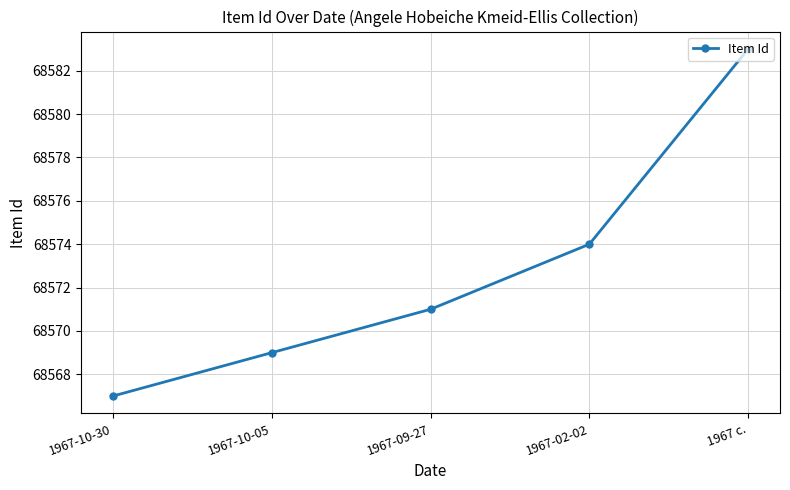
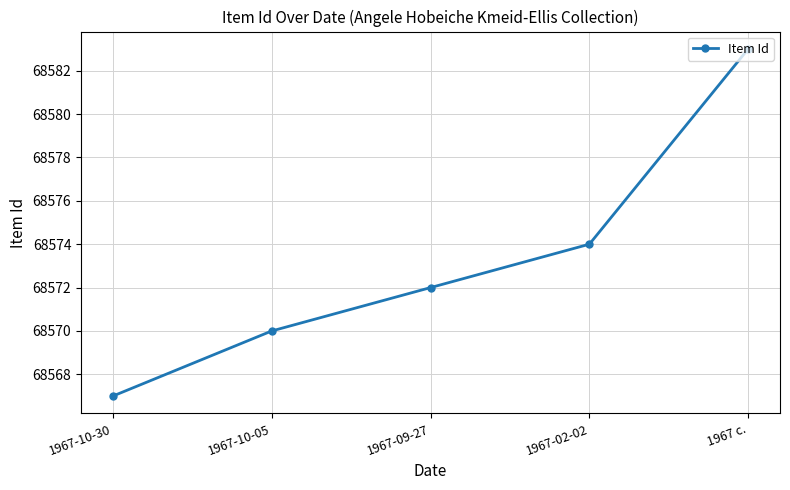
  {
    "1967-10-30": 68567,
-   "1967-10-05": 68569,
-   "1967-09-27": 68571,
+   "1967-10-05": 68570,
+   "1967-09-27": 68572,
    "1967-02-02": 68574
  }
